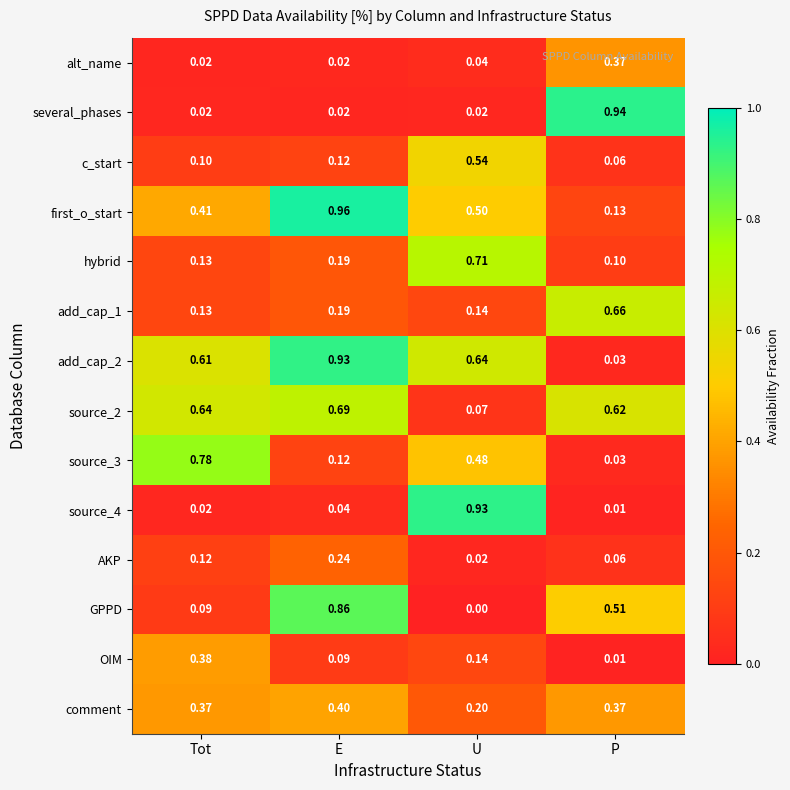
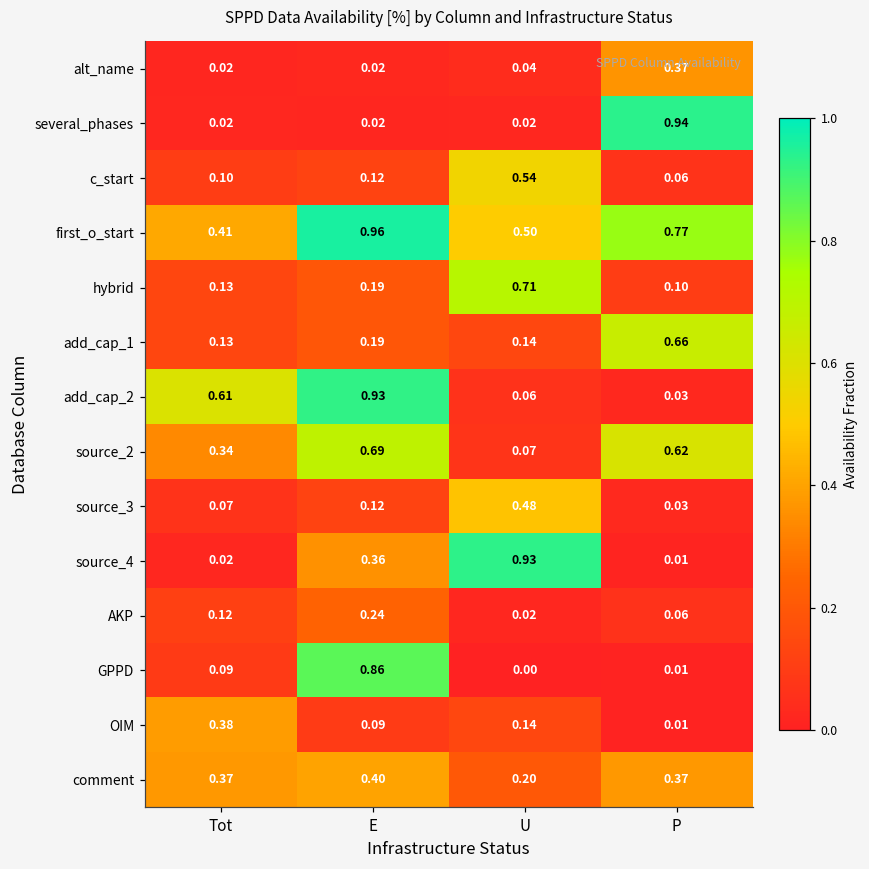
  {
    "alt_name": {
      "Tot": 0.02,
      "E": 0.02,
      "U": 0.04
    },
    "several_phases": {
      "Tot": 0.02,
      "E": 0.02,
      "U": 0.02,
      "P": 0.94
    },
    "c_start": {
      "Tot": 0.10,
      "E": 0.12,
      "U": 0.54,
      "P": 0.06
    },
    "first_o_start": {
      "Tot": 0.41,
      "E": 0.96,
      "U": 0.50,
-     "P": 0.13
+     "P": 0.77
    },
    "hybrid": {
      "Tot": 0.13,
      "E": 0.19,
      "U": 0.71,
      "P": 0.10
    },
    "add_cap_1": {
      "Tot": 0.13,
      "E": 0.19,
      "U": 0.14,
      "P": 0.66
    },
    "add_cap_2": {
      "Tot": 0.61,
      "E": 0.93,
-     "U": 0.64,
+     "U": 0.06,
      "P": 0.03
    },
    "source_2": {
-     "Tot": 0.64,
+     "Tot": 0.34,
      "E": 0.69,
      "U": 0.07,
      "P": 0.62
    },
    "source_3": {
-     "Tot": 0.78,
+     "Tot": 0.07,
      "E": 0.12,
      "U": 0.48,
      "P": 0.03
    },
    "source_4": {
      "Tot": 0.02,
-     "E": 0.04,
+     "E": 0.36,
      "U": 0.93,
      "P": 0.01
    },
    "AKP": {
      "Tot": 0.12,
      "E": 0.24,
      "U": 0.02,
      "P": 0.06
    },
    "GPPD": {
      "Tot": 0.09,
      "E": 0.86,
      "U": 0.00,
-     "P": 0.51
+     "P": 0.01
    },
    "OIM": {
      "Tot": 0.38,
      "E": 0.09,
      "U": 0.14,
      "P": 0.01
    },
    "comment": {
      "Tot": 0.37,
      "E": 0.40,
      "U": 0.20,
      "P": 0.37
    }
  }
